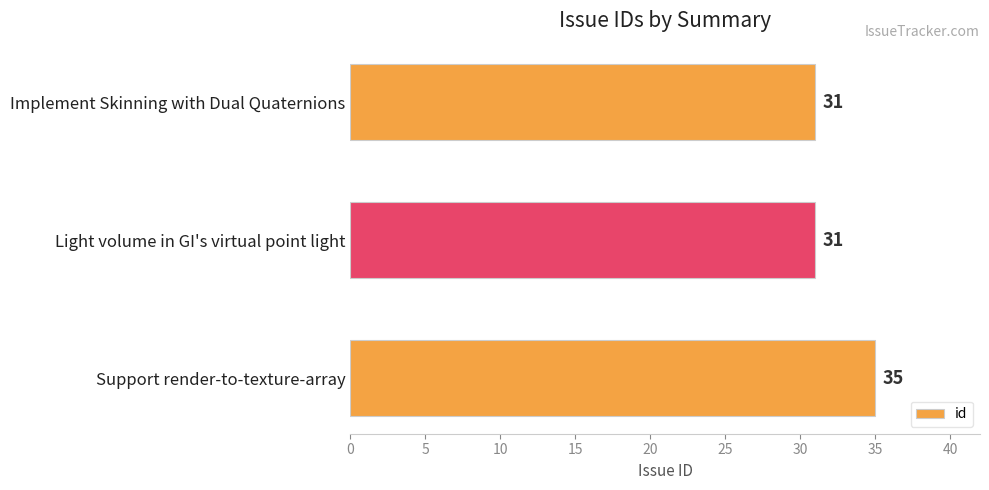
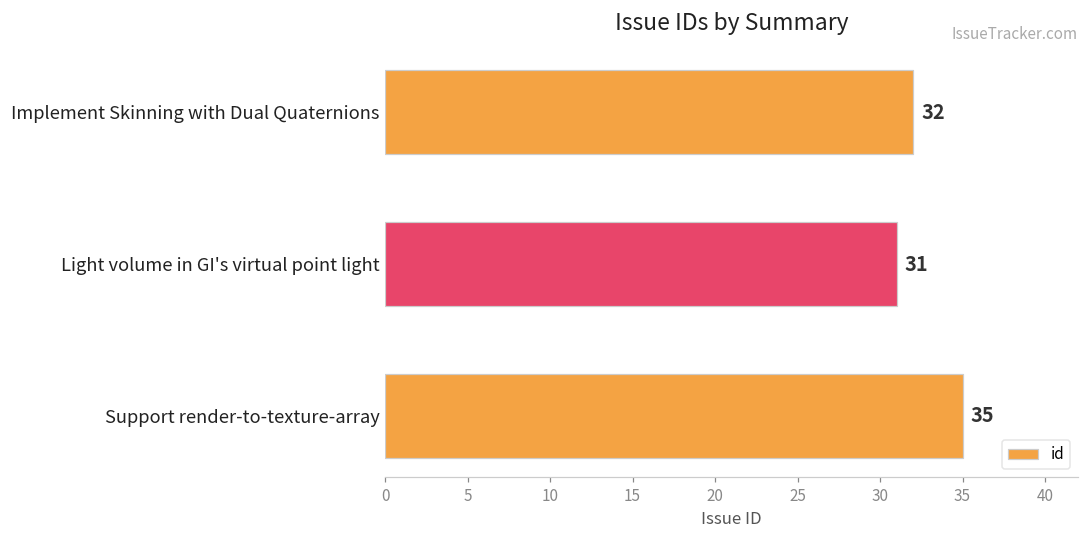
  {
-   "Implement Skinning with Dual Quaternions": 31,
+   "Implement Skinning with Dual Quaternions": 32,
    "Light volume in GI's virtual point light": 31,
    "Support render-to-texture-array": 35
  }
